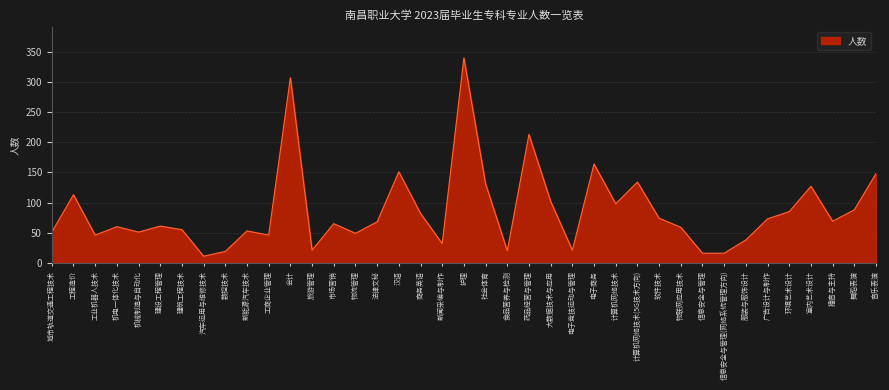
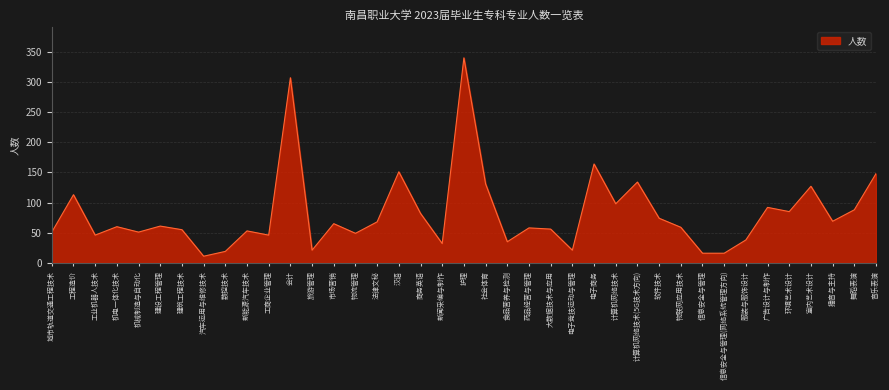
  {
    "城市轨道交通工程技术": 50,
    "工程造价": 110,
    "工业机器人技术": 50,
    "机电一体化技术": 60,
    "机械制造与自动化": 50,
    "建设工程管理": 60,
    "建筑工程技术": 60,
    "汽车运用与维修技术": 10,
    "数控技术": 20,
    "新能源汽车技术": 50,
    "工商企业管理": 50,
    "会计": 310,
    "旅游管理": 20,
    "市场营销": 70,
    "物流管理": 50,
    "法律文秘": 70,
    "汉语": 150,
    "商务英语": 80,
    "新闻采编与制作": 30,
    "护理": 340,
    "社会体育": 130,
-   "食品营养与检测": 20,
-   "药品经营与管理": 210,
-   "大数据技术与应用": 100,
+   "食品营养与检测": 40,
+   "药品经营与管理": 60,
+   "大数据技术与应用": 60,
    "电子竞技运动与管理": 20,
    "电子商务": 160,
    "计算机网络技术": 100,
    "计算机网络技术(5G技术方向)": 130,
    "软件技术": 70,
    "物联网应用技术": 60,
    "信息安全与管理": 20,
    "信息安全与管理(网络系统管理方向)": 20,
    "服装与服饰设计": 40,
-   "广告设计与制作": 70,
+   "广告设计与制作": 90,
    "环境艺术设计": 90,
    "室内艺术设计": 130,
    "播音与主持": 70,
    "舞蹈表演": 90,
    "音乐表演": 150
  }
